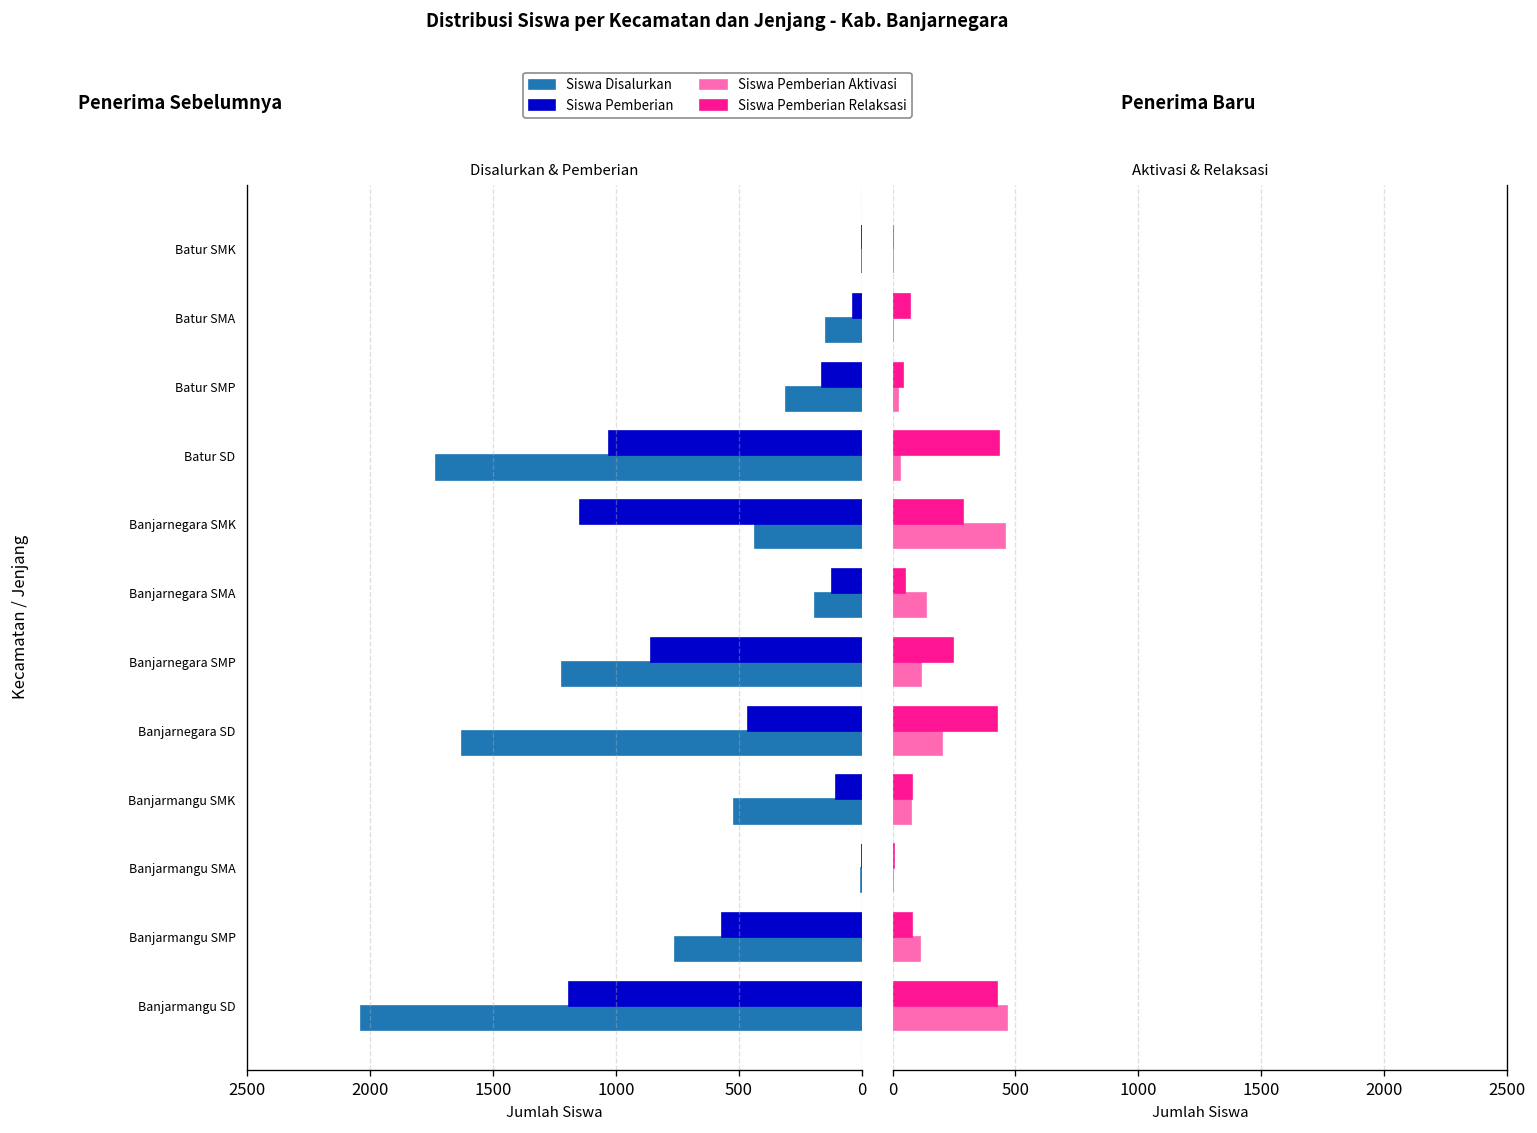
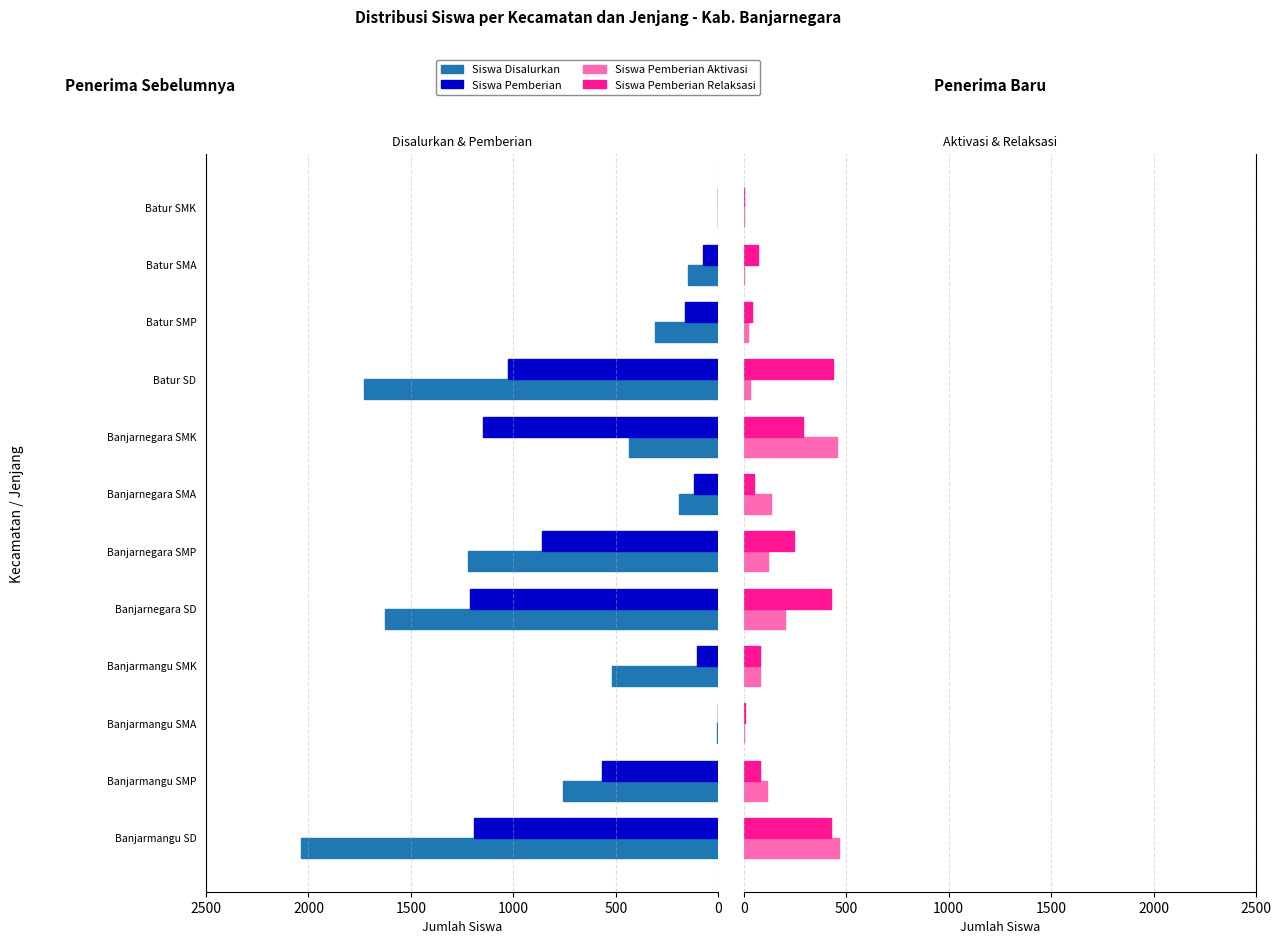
  {
    "Disalurkan & Pemberian": {
      "Siswa Disalurkan": {
        "Batur SMK": 0,
        "Batur SMA": 150,
        "Batur SMP": 310,
        "Batur SD": 1730,
        "Banjarnegara SMK": 430,
        "Banjarnegara SMA": 190,
        "Banjarnegara SMP": 1220,
        "Banjarnegara SD": 1630,
        "Banjarmangu SMK": 520,
        "Banjarmangu SMP": 760,
        "Banjarmangu SD": 2040
      },
      "Siswa Pemberian": {
        "Batur SMK": 0,
-       "Batur SMA": 40,
+       "Batur SMA": 70,
        "Batur SMP": 160,
        "Batur SD": 1030,
        "Banjarnegara SMK": 1150,
        "Banjarnegara SMA": 120,
        "Banjarnegara SMP": 860,
-       "Banjarnegara SD": 460,
+       "Banjarnegara SD": 1210,
        "Banjarmangu SMK": 110,
        "Banjarmangu SMA": 0,
        "Banjarmangu SMP": 570,
        "Banjarmangu SD": 1190
      }
    }
  }
